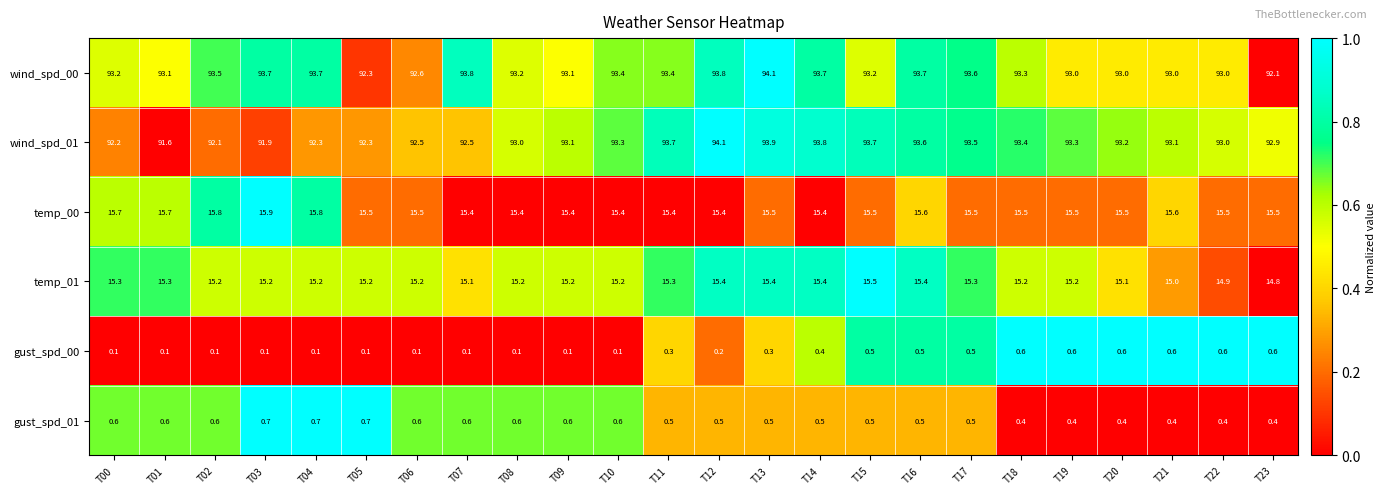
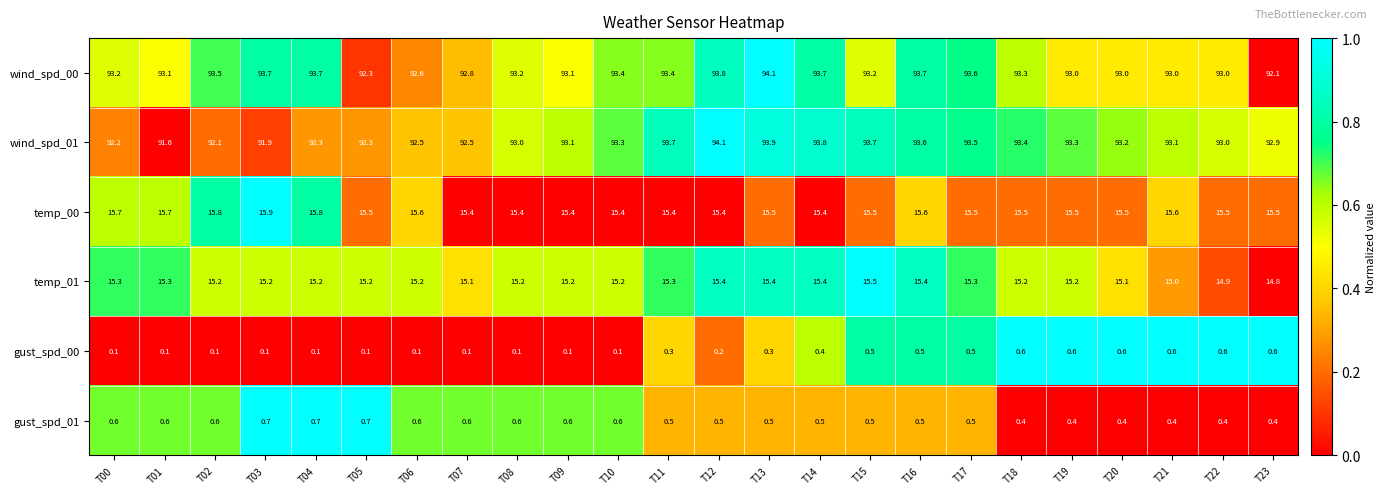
  {
    "wind_spd_00": {
      "T00": 93.2,
      "T01": 93.1,
      "T02": 93.5,
      "T03": 93.7,
      "T04": 93.7,
      "T05": 92.3,
      "T06": 92.6,
-     "T07": 93.8,
+     "T07": 92.8,
      "T08": 93.2,
      "T09": 93.1,
      "T10": 93.4,
      "T11": 93.4,
      "T12": 93.8,
      "T13": 94.1,
      "T14": 93.7,
      "T15": 93.2,
      "T16": 93.7,
      "T17": 93.6,
      "T18": 93.3,
      "T19": 93.0,
      "T20": 93.0,
      "T21": 93.0,
      "T22": 93.0,
      "T23": 92.1
    },
    "wind_spd_01": {
      "T00": 92.2,
      "T01": 91.6,
      "T02": 92.1,
      "T03": 91.9,
      "T04": 92.3,
      "T05": 92.3,
      "T06": 92.5,
      "T07": 92.5,
      "T08": 93.0,
      "T09": 93.1,
      "T10": 93.3,
      "T11": 93.7,
      "T12": 94.1,
      "T13": 93.9,
      "T14": 93.8,
      "T15": 93.7,
      "T16": 93.6,
      "T17": 93.5,
      "T18": 93.4,
      "T19": 93.3,
      "T20": 93.2,
      "T21": 93.1,
      "T22": 93.0,
      "T23": 92.9
    },
    "temp_00": {
      "T00": 15.7,
      "T01": 15.7,
      "T02": 15.8,
      "T03": 15.9,
      "T04": 15.8,
      "T05": 15.5,
-     "T06": 15.5,
+     "T06": 15.6,
      "T07": 15.4,
      "T08": 15.4,
      "T09": 15.4,
      "T10": 15.4,
      "T11": 15.4,
      "T12": 15.4,
      "T13": 15.5,
      "T14": 15.4,
      "T15": 15.5,
      "T16": 15.6,
      "T17": 15.5,
      "T18": 15.5,
      "T19": 15.5,
      "T20": 15.5,
      "T21": 15.6,
      "T22": 15.5,
      "T23": 15.5
    },
    "temp_01": {
      "T00": 15.3,
      "T01": 15.3,
      "T02": 15.2,
      "T03": 15.2,
      "T04": 15.2,
      "T05": 15.2,
      "T06": 15.2,
      "T07": 15.1,
      "T08": 15.2,
      "T09": 15.2,
      "T10": 15.2,
      "T11": 15.3,
      "T12": 15.4,
      "T13": 15.4,
      "T14": 15.4,
      "T15": 15.5,
      "T16": 15.4,
      "T17": 15.3,
      "T18": 15.2,
      "T19": 15.2,
      "T20": 15.1,
      "T21": 15.0,
      "T22": 14.9,
      "T23": 14.8
    },
    "gust_spd_00": {
      "T00": 0.1,
      "T01": 0.1,
      "T02": 0.1,
      "T03": 0.1,
      "T04": 0.1,
      "T05": 0.1,
      "T06": 0.1,
      "T07": 0.1,
      "T08": 0.1,
      "T09": 0.1,
      "T10": 0.1,
      "T11": 0.3,
      "T12": 0.2,
      "T13": 0.3,
      "T14": 0.4,
      "T15": 0.5,
      "T16": 0.5,
      "T17": 0.5,
      "T18": 0.6,
      "T19": 0.6,
      "T20": 0.6,
      "T21": 0.6,
      "T22": 0.6,
      "T23": 0.6
    },
    "gust_spd_01": {
      "T00": 0.6,
      "T01": 0.6,
      "T02": 0.6,
      "T03": 0.7,
      "T04": 0.7,
      "T05": 0.7,
      "T06": 0.6,
      "T07": 0.6,
      "T08": 0.6,
      "T09": 0.6,
      "T10": 0.6,
      "T11": 0.5,
      "T12": 0.5,
      "T13": 0.5,
      "T14": 0.5,
      "T15": 0.5,
      "T16": 0.5,
      "T17": 0.5,
      "T18": 0.4,
      "T19": 0.4,
      "T20": 0.4,
      "T21": 0.4,
      "T22": 0.4,
      "T23": 0.4
    }
  }
